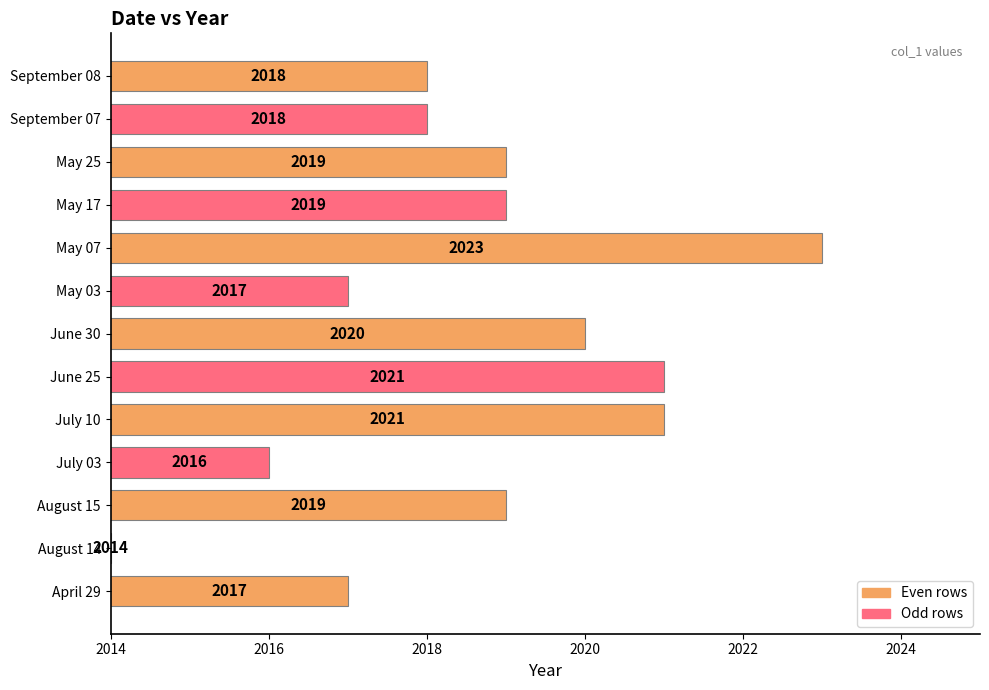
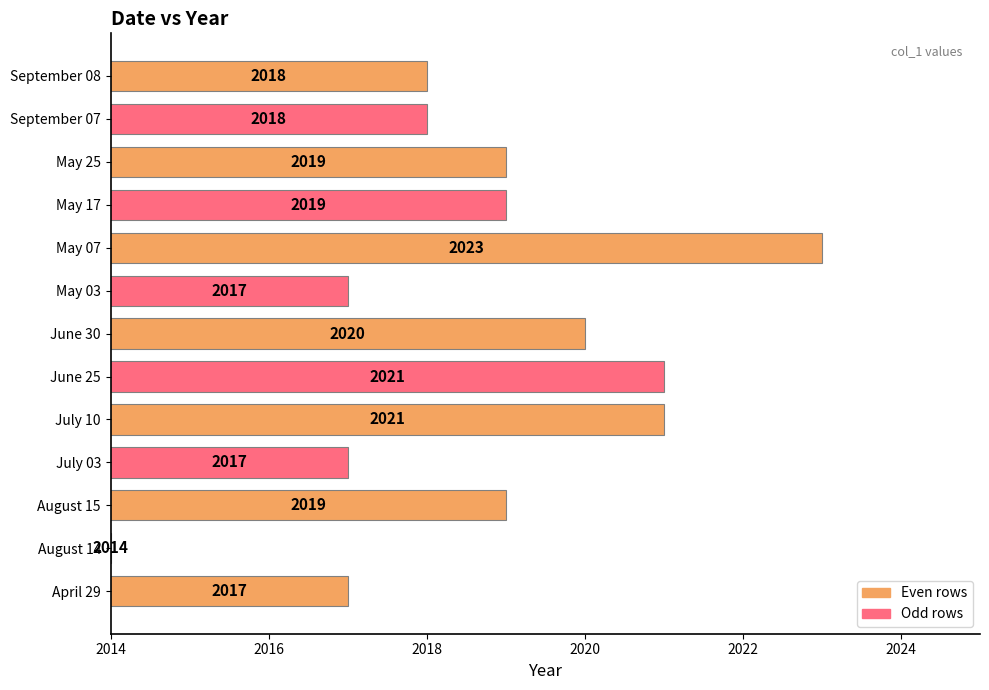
  {
    "September 08": 2018,
    "September 07": 2018,
    "May 25": 2019,
    "May 17": 2019,
    "May 07": 2023,
    "May 03": 2017,
    "June 30": 2020,
    "June 25": 2021,
    "July 10": 2021,
-   "July 03": 2016,
+   "July 03": 2017,
    "August 15": 2019,
    "August 14": 2014,
    "April 29": 2017
  }
